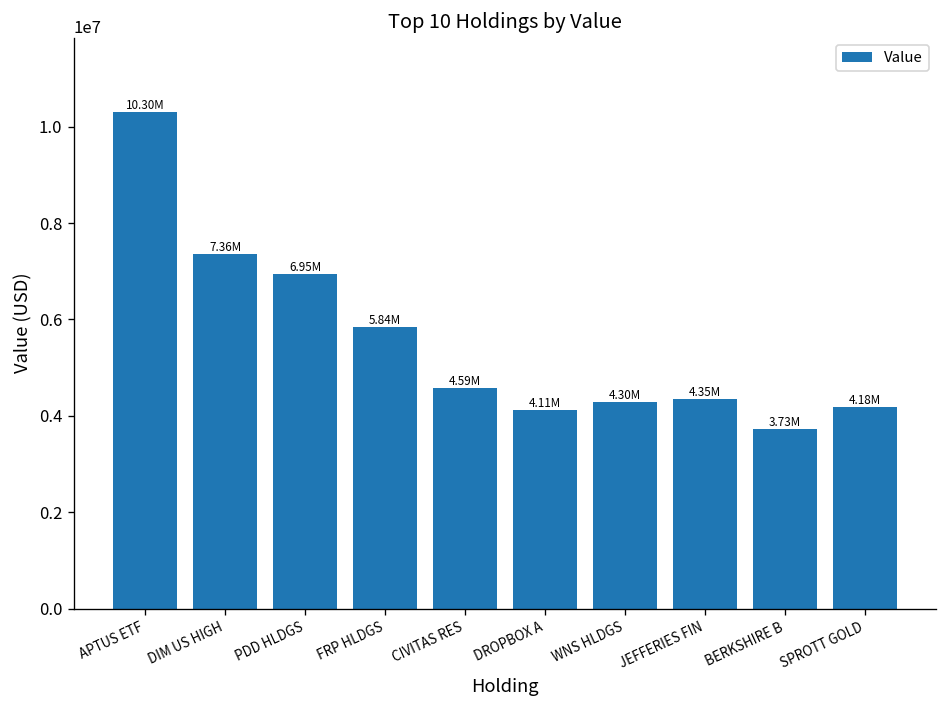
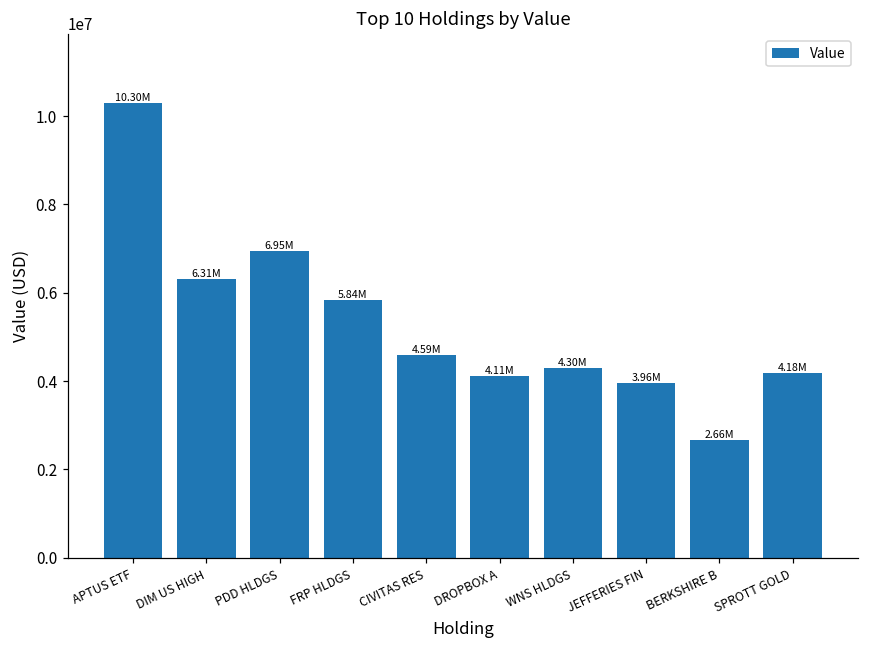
  {
    "APTUS ETF": "10.30M",
-   "DIM US HIGH": "7.36M",
+   "DIM US HIGH": "6.31M",
    "PDD HLDGS": "6.95M",
    "FRP HLDGS": "5.84M",
    "CIVITAS RES": "4.59M",
    "DROPBOX A": "4.11M",
    "WNS HLDGS": "4.30M",
-   "JEFFERIES FIN": "4.35M",
-   "BERKSHIRE B": "3.73M",
+   "JEFFERIES FIN": "3.96M",
+   "BERKSHIRE B": "2.66M",
    "SPROTT GOLD": "4.18M"
  }
